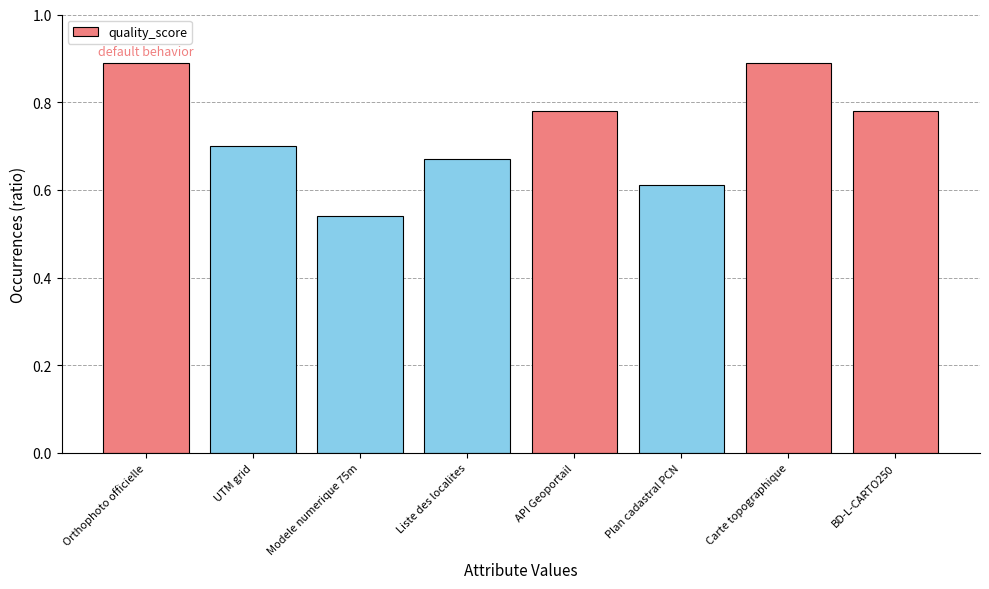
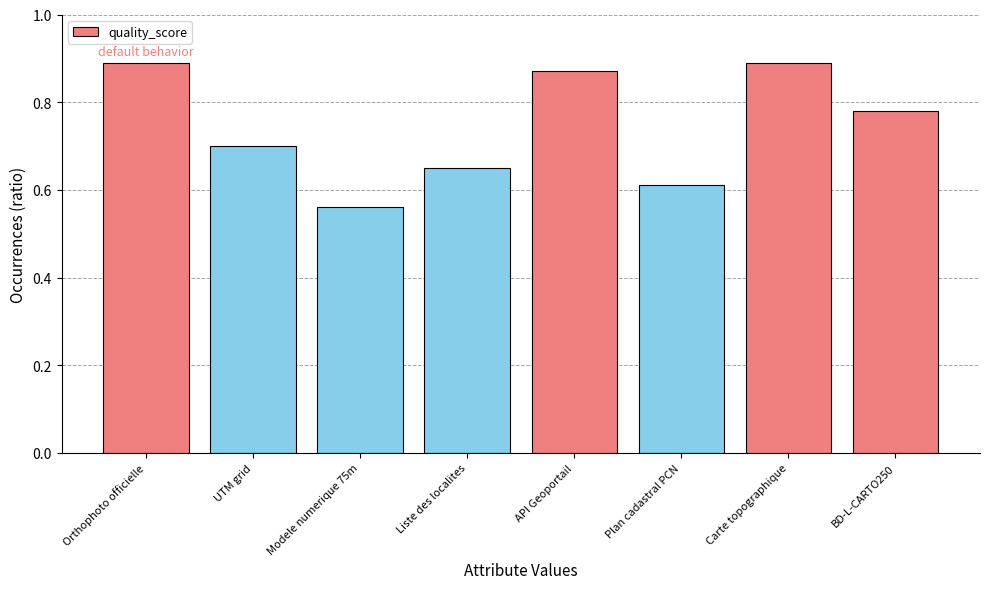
  {
    "Orthophoto officielle": 0.89,
    "UTM grid": 0.70,
-   "Modele numerique 75m": 0.54,
-   "Liste des localites": 0.67,
-   "API Geoportail": 0.78,
+   "Modele numerique 75m": 0.56,
+   "Liste des localites": 0.65,
+   "API Geoportail": 0.87,
    "Plan cadastral PCN": 0.61,
    "Carte topographique": 0.89,
    "BD-L-CARTO250": 0.78
  }
